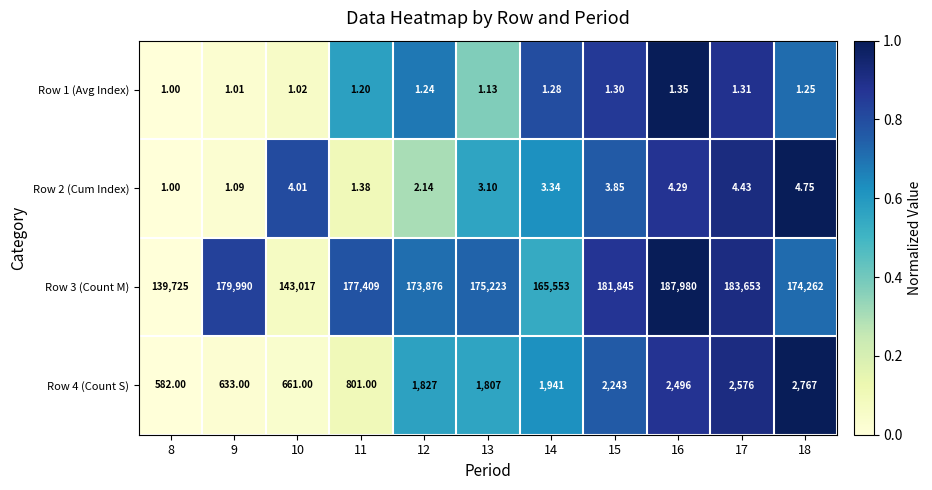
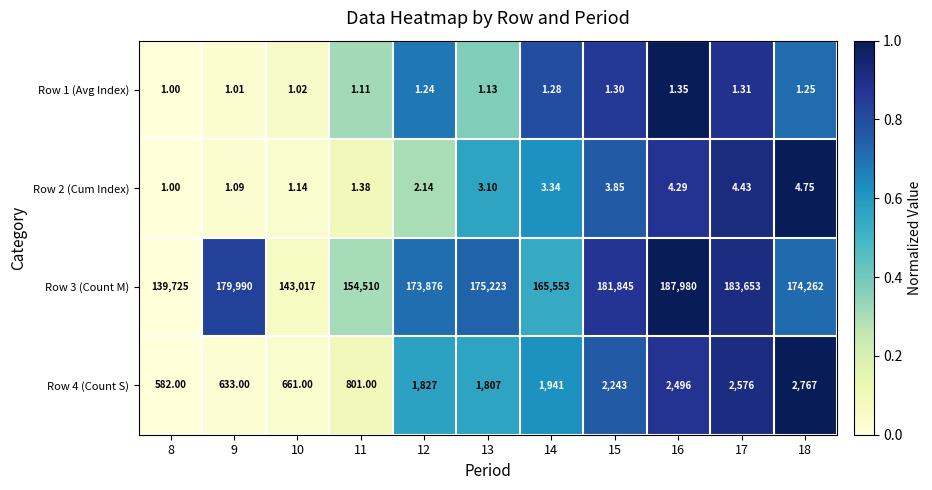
  {
    "Row 1 (Avg Index)": {
      "8": "1.00",
      "9": "1.01",
      "10": "1.02",
-     "11": "1.20",
+     "11": "1.11",
      "12": "1.24",
      "13": "1.13",
      "14": "1.28",
      "15": "1.30",
      "16": "1.35",
      "17": "1.31",
      "18": "1.25"
    },
    "Row 2 (Cum Index)": {
      "8": "1.00",
      "9": "1.09",
-     "10": "4.01",
+     "10": "1.14",
      "11": "1.38",
      "12": "2.14",
      "13": "3.10",
      "14": "3.34",
      "15": "3.85",
      "16": "4.29",
      "17": "4.43",
      "18": "4.75"
    },
    "Row 3 (Count M)": {
      "8": "139,725",
      "9": "179,990",
      "10": "143,017",
-     "11": "177,409",
+     "11": "154,510",
      "12": "173,876",
      "13": "175,223",
      "14": "165,553",
      "15": "181,845",
      "16": "187,980",
      "17": "183,653",
      "18": "174,262"
    },
    "Row 4 (Count S)": {
      "8": "582.00",
      "9": "633.00",
      "10": "661.00",
      "11": "801.00",
      "12": "1,827",
      "13": "1,807",
      "14": "1,941",
      "15": "2,243",
      "16": "2,496",
      "17": "2,576",
      "18": "2,767"
    }
  }
